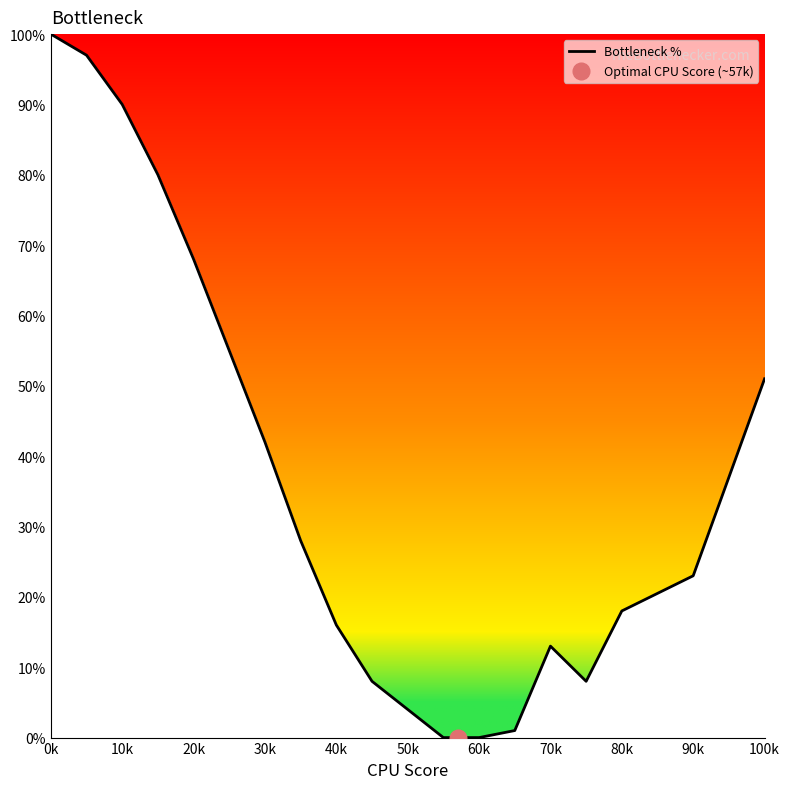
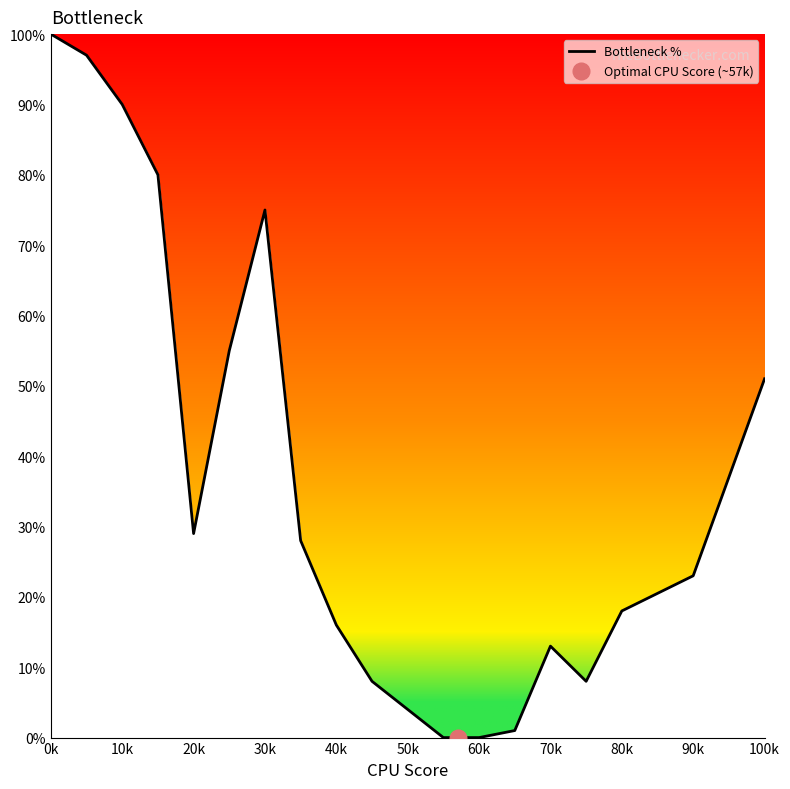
  {
    "Bottleneck %": {
      "0k": "100%",
      "10k": "90%",
-     "20k": "68%",
-     "30k": "42%",
+     "20k": "29%",
+     "30k": "75%",
      "40k": "16%",
      "50k": "4%",
      "60k": "0%",
      "70k": "13%",
      "80k": "18%",
      "90k": "23%",
      "100k": "51%"
    }
  }
